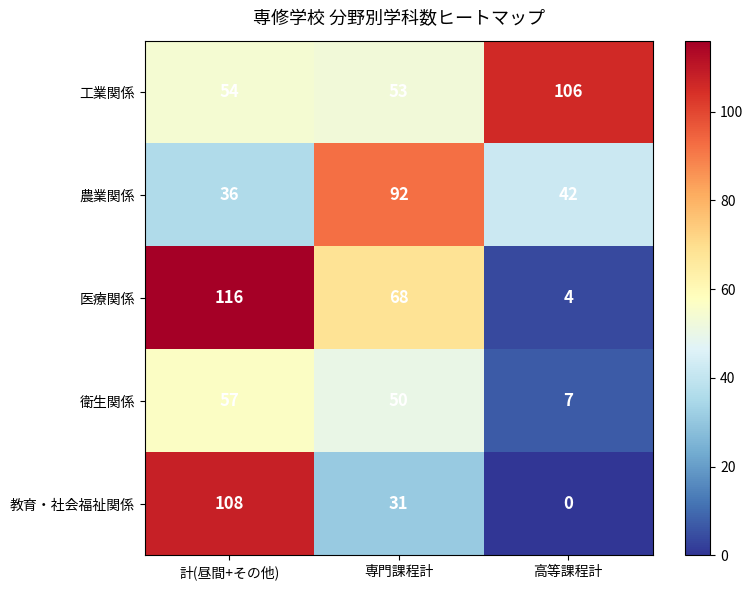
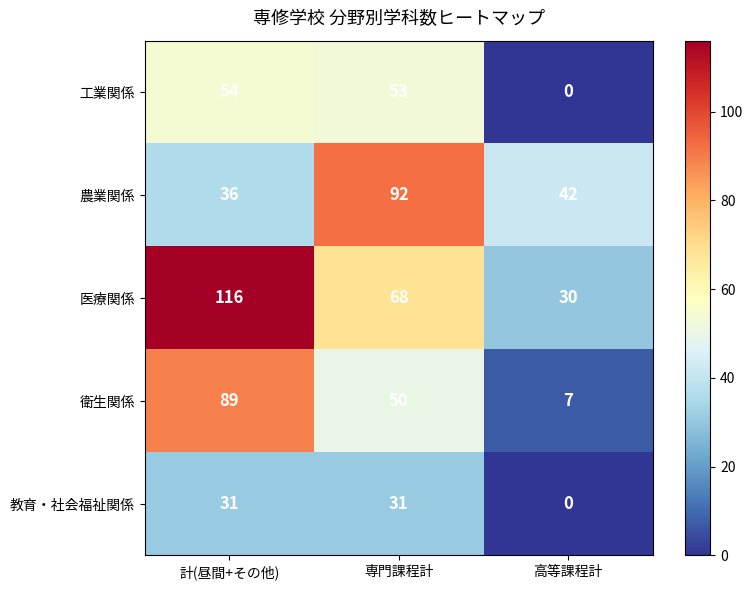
  {
    "工業関係": {
-     "高等課程計": 106
+     "高等課程計": 0
    },
    "農業関係": {
      "計(昼間+その他)": 36,
      "専門課程計": 92,
      "高等課程計": 42
    },
    "医療関係": {
      "計(昼間+その他)": 116,
      "専門課程計": 68,
-     "高等課程計": 4
+     "高等課程計": 30
    },
    "衛生関係": {
-     "計(昼間+その他)": 57,
+     "計(昼間+その他)": 89,
      "高等課程計": 7
    },
    "教育・社会福祉関係": {
-     "計(昼間+その他)": 108,
+     "計(昼間+その他)": 31,
      "専門課程計": 31,
      "高等課程計": 0
    }
  }
